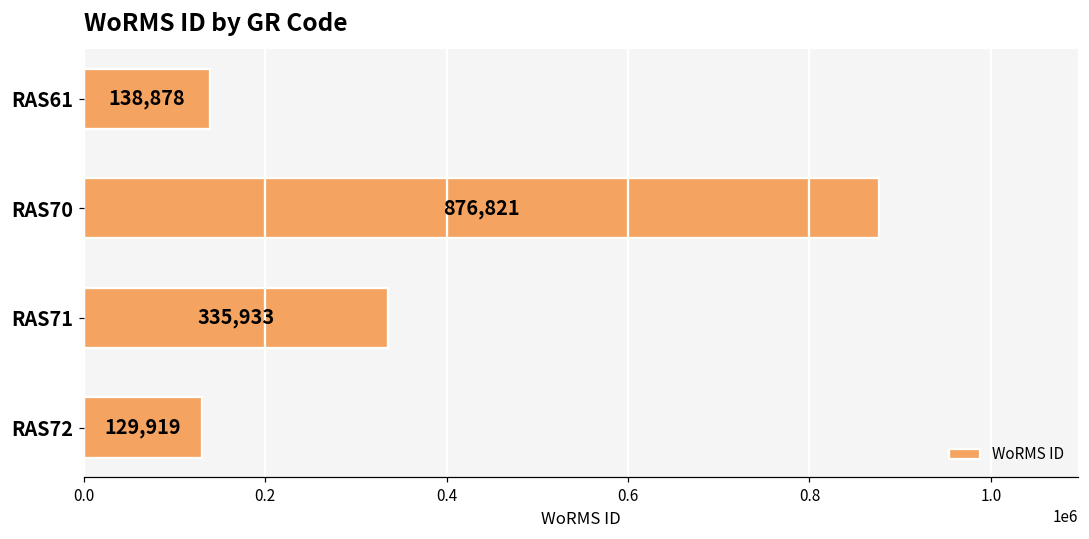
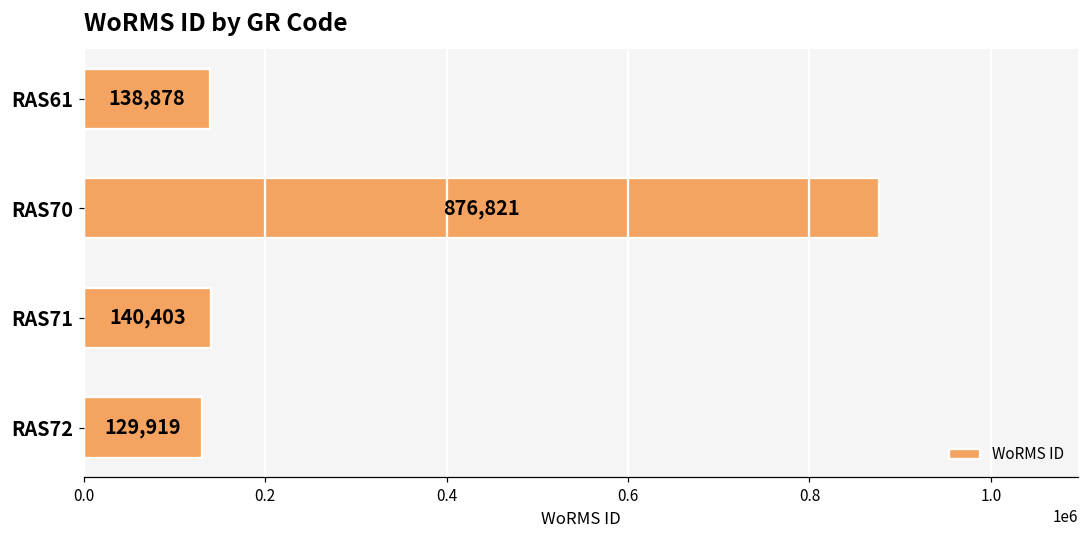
  {
    "RAS61": "138,878",
    "RAS70": "876,821",
-   "RAS71": "335,933",
+   "RAS71": "140,403",
    "RAS72": "129,919"
  }
